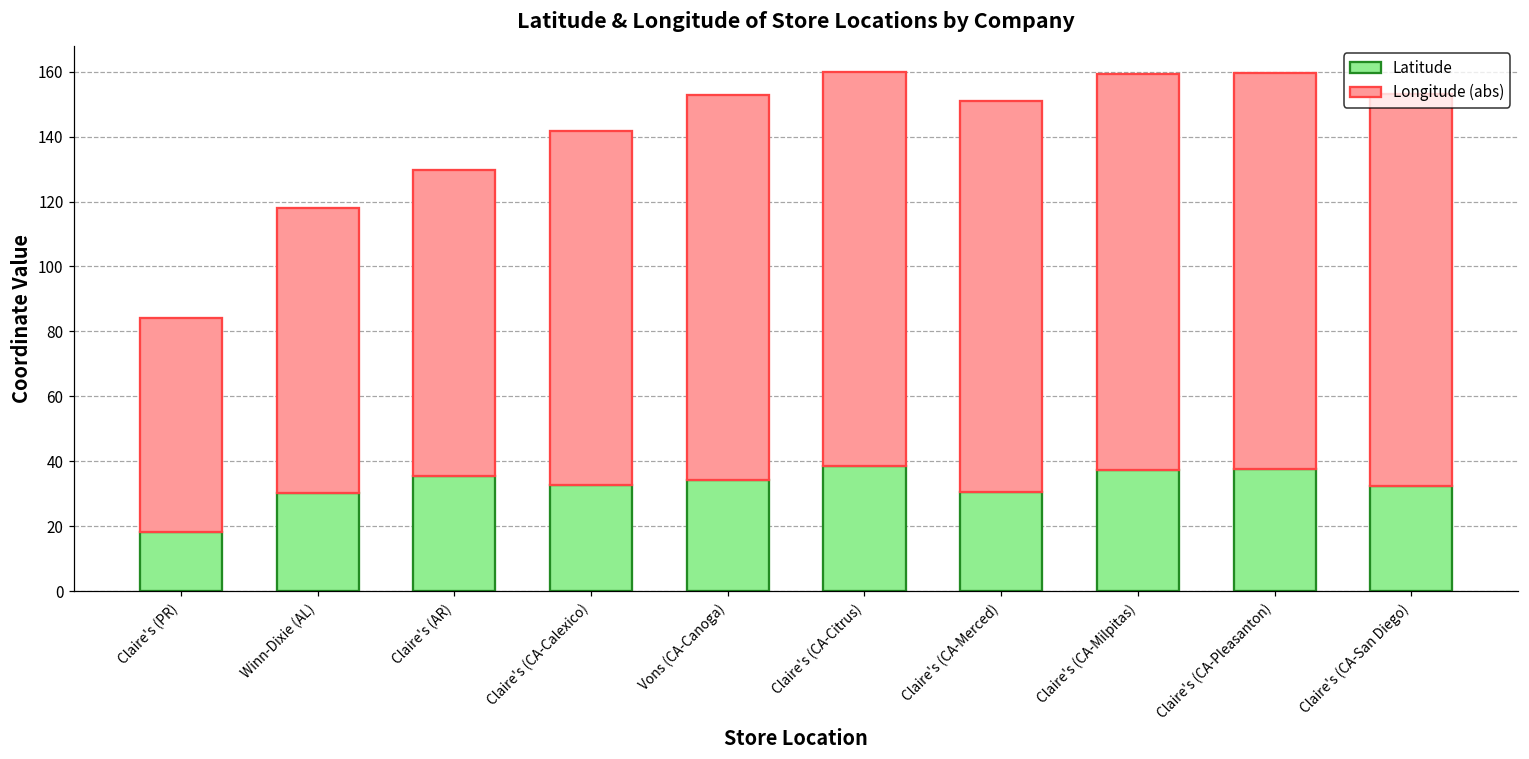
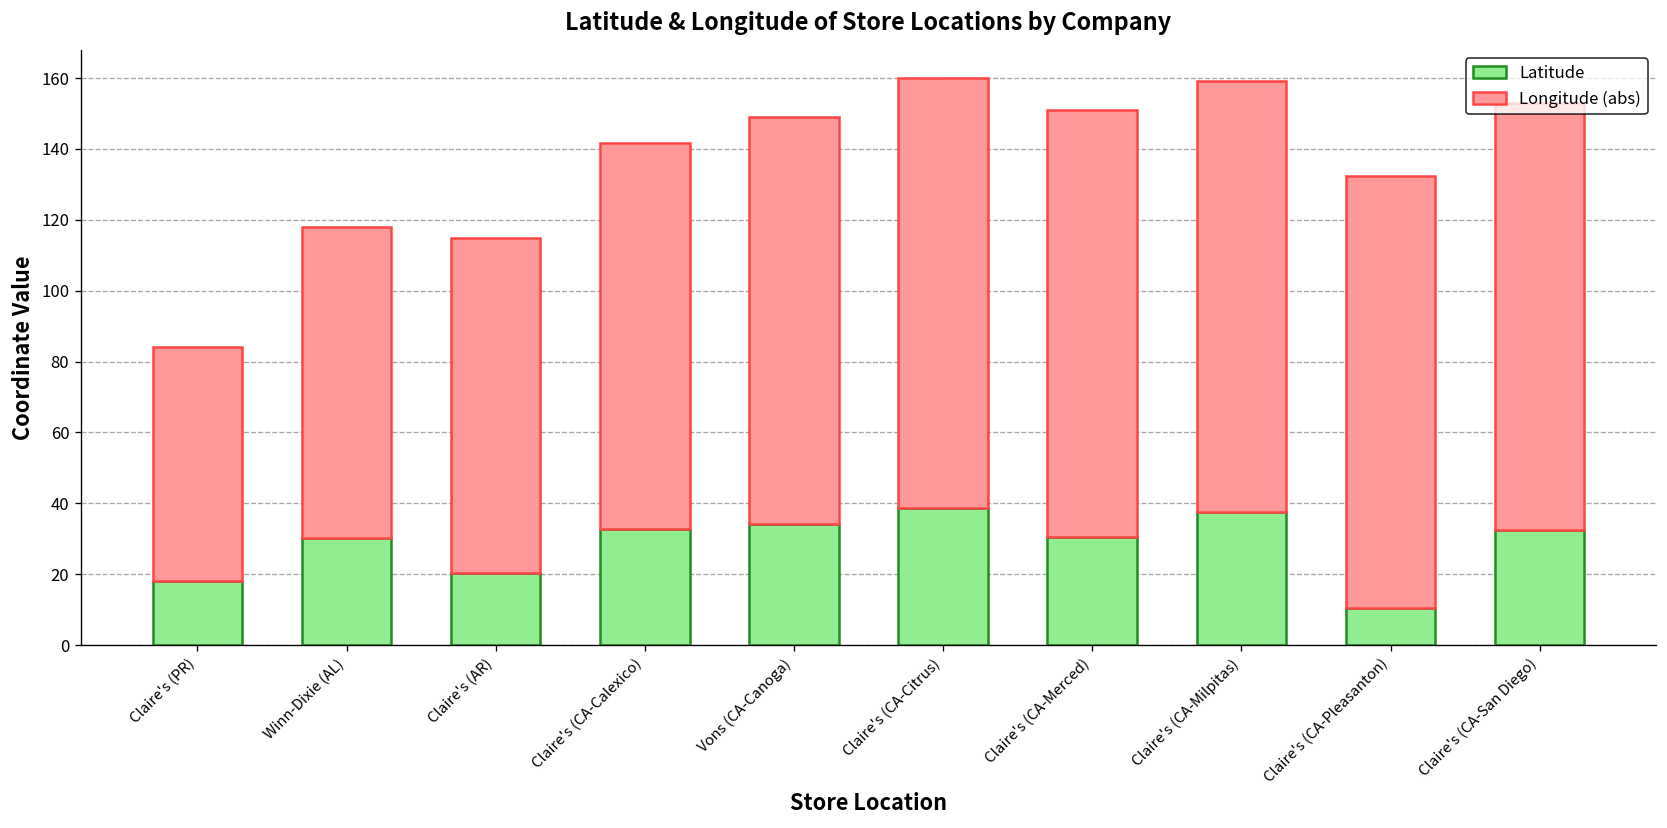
  {
    "Latitude": {
      "Claire's (PR)": 18,
      "Winn-Dixie (AL)": 30,
-     "Claire's (AR)": 35,
+     "Claire's (AR)": 20,
      "Claire's (CA-Calexico)": 33,
      "Vons (CA-Canoga)": 34,
      "Claire's (CA-Citrus)": 39,
      "Claire's (CA-Merced)": 31,
      "Claire's (CA-Milpitas)": 37,
-     "Claire's (CA-Pleasanton)": 38,
+     "Claire's (CA-Pleasanton)": 11,
      "Claire's (CA-San Diego)": 33
    },
    "Longitude (abs)": {
      "Claire's (PR)": 66,
      "Winn-Dixie (AL)": 88,
      "Claire's (AR)": 94,
      "Claire's (CA-Calexico)": 109,
-     "Vons (CA-Canoga)": 119,
+     "Vons (CA-Canoga)": 115,
      "Claire's (CA-Citrus)": 121,
      "Claire's (CA-Merced)": 120,
      "Claire's (CA-Milpitas)": 122,
      "Claire's (CA-Pleasanton)": 122
    }
  }
